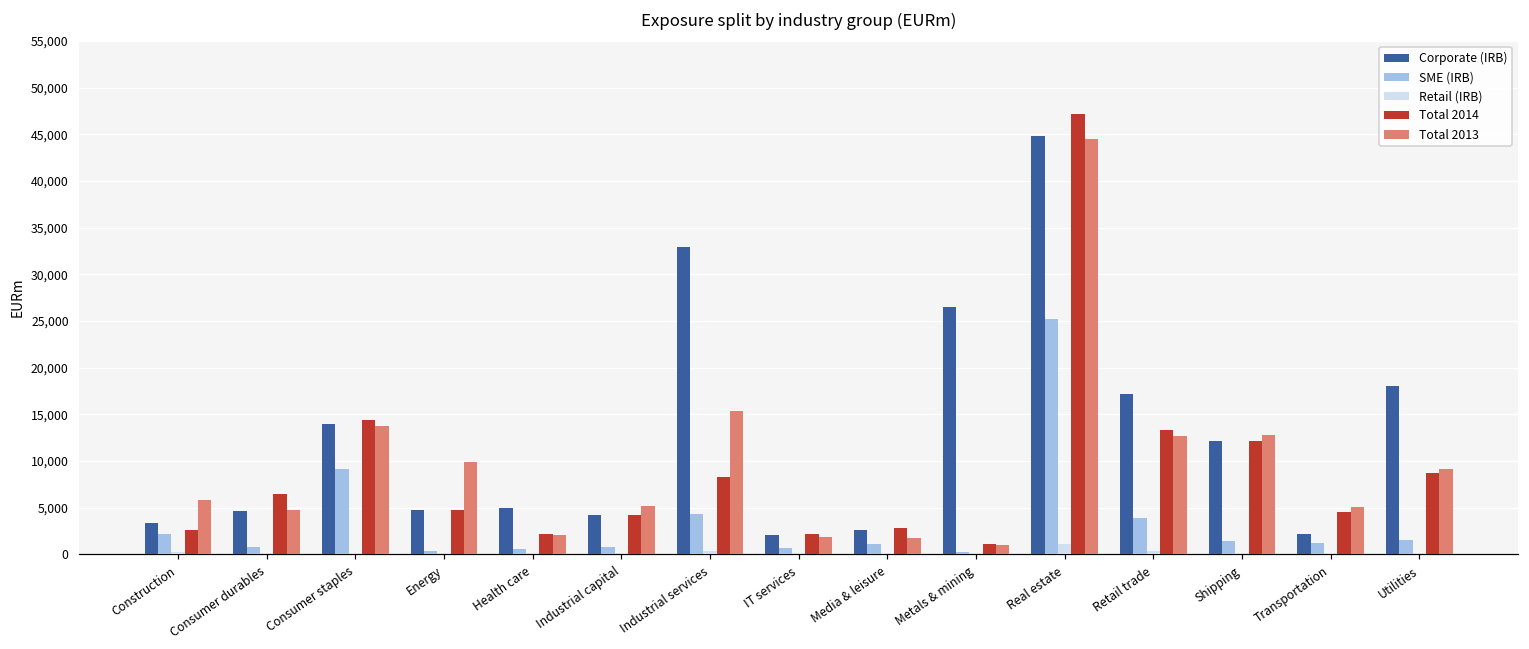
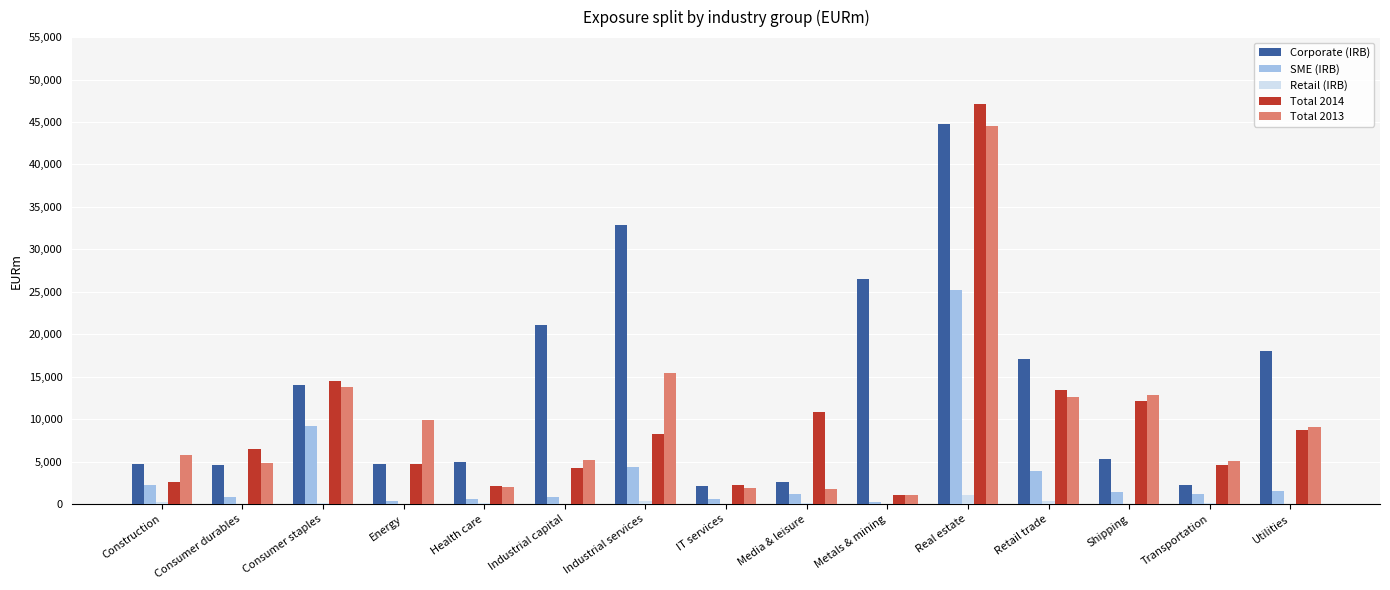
  {
    "Corporate (IRB)": {
-     "Construction": "3,000",
+     "Construction": "5,000",
      "Consumer durables": "5,000",
      "Consumer staples": "14,000",
      "Energy": "5,000",
      "Health care": "5,000",
-     "Industrial capital": "4,000",
+     "Industrial capital": "21,000",
      "Industrial services": "33,000",
      "IT services": "2,000",
      "Media & leisure": "3,000",
      "Metals & mining": "27,000",
      "Real estate": "45,000",
      "Retail trade": "17,000",
-     "Shipping": "12,000",
+     "Shipping": "5,000",
      "Transportation": "2,000",
      "Utilities": "18,000"
    },
    "Total 2014": {
      "Construction": "3,000",
      "Consumer durables": "6,000",
      "Consumer staples": "14,000",
      "Energy": "5,000",
      "Health care": "2,000",
      "Industrial capital": "4,000",
      "Industrial services": "8,000",
      "IT services": "2,000",
-     "Media & leisure": "3,000",
+     "Media & leisure": "11,000",
      "Metals & mining": "1,000",
      "Real estate": "47,000",
      "Retail trade": "13,000",
      "Shipping": "12,000",
      "Transportation": "5,000",
      "Utilities": "9,000"
    },
    "Total 2013": {
      "Construction": "6,000",
      "Consumer durables": "5,000",
      "Consumer staples": "14,000",
      "Energy": "10,000",
      "Health care": "2,000",
      "Industrial capital": "5,000",
      "Industrial services": "15,000",
      "IT services": "2,000",
      "Media & leisure": "2,000",
      "Metals & mining": "1,000",
      "Real estate": "45,000",
      "Retail trade": "13,000",
      "Shipping": "13,000",
      "Transportation": "5,000",
      "Utilities": "9,000"
    }
  }
